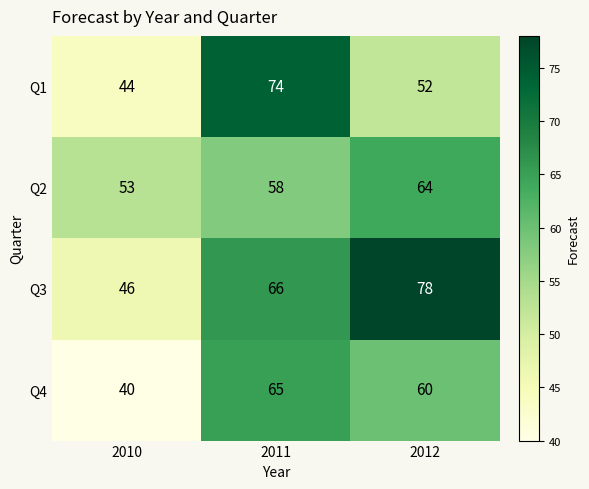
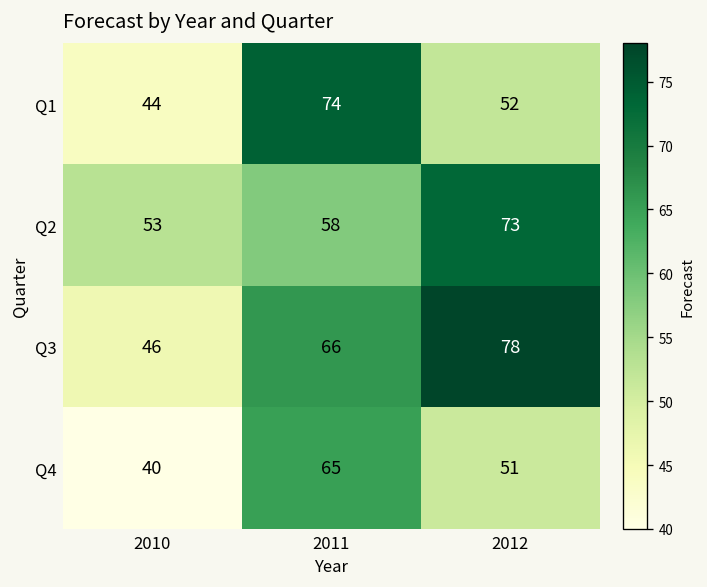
  {
    "Q1": {
      "2010": 44,
      "2011": 74,
      "2012": 52
    },
    "Q2": {
      "2010": 53,
      "2011": 58,
-     "2012": 64
+     "2012": 73
    },
    "Q3": {
      "2010": 46,
      "2011": 66,
      "2012": 78
    },
    "Q4": {
      "2010": 40,
      "2011": 65,
-     "2012": 60
+     "2012": 51
    }
  }
